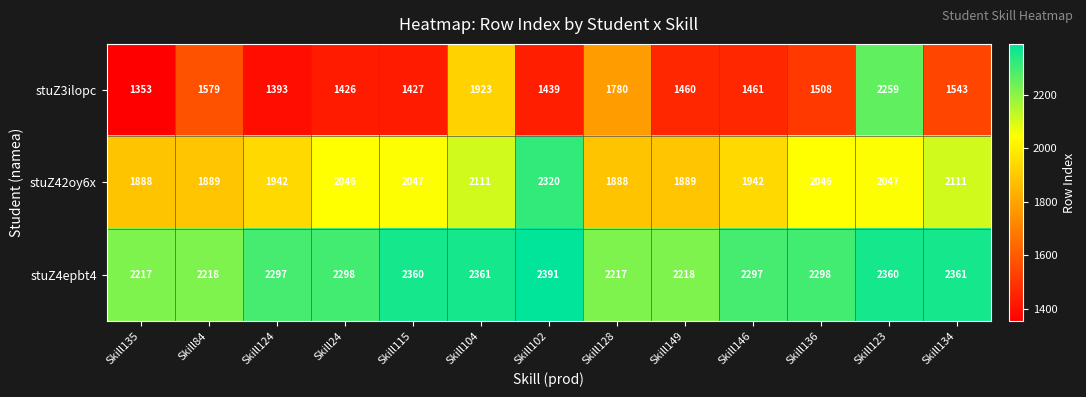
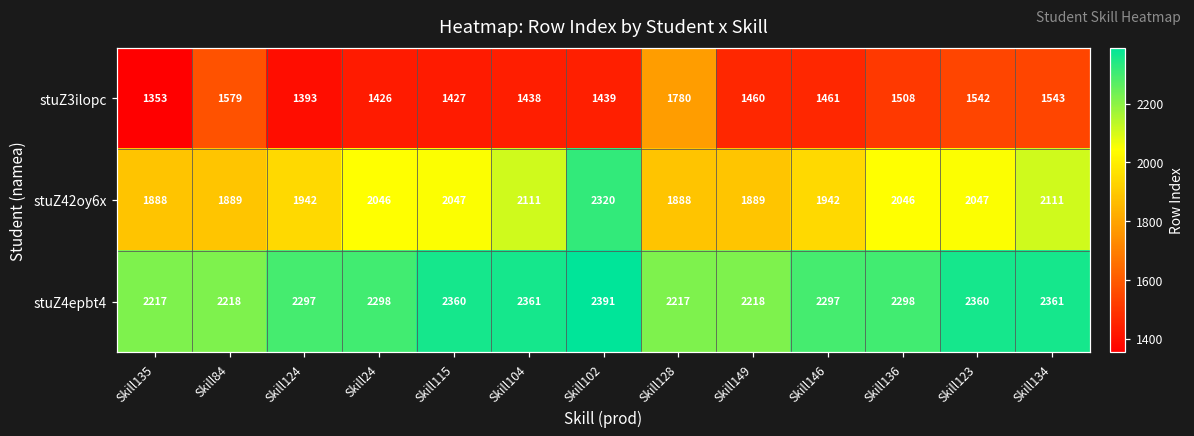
  {
    "stuZ3ilopc": {
      "Skill135": 1353,
      "Skill84": 1579,
      "Skill124": 1393,
      "Skill24": 1426,
      "Skill115": 1427,
-     "Skill104": 1923,
+     "Skill104": 1438,
      "Skill102": 1439,
      "Skill128": 1780,
      "Skill149": 1460,
      "Skill146": 1461,
      "Skill136": 1508,
-     "Skill123": 2259,
+     "Skill123": 1542,
      "Skill134": 1543
    },
    "stuZ42oy6x": {
      "Skill135": 1888,
      "Skill84": 1889,
      "Skill124": 1942,
      "Skill24": 2046,
      "Skill115": 2047,
      "Skill104": 2111,
      "Skill102": 2320,
      "Skill128": 1888,
      "Skill149": 1889,
      "Skill146": 1942,
      "Skill136": 2046,
      "Skill123": 2047,
      "Skill134": 2111
    },
    "stuZ4epbt4": {
      "Skill135": 2217,
      "Skill84": 2218,
      "Skill124": 2297,
      "Skill24": 2298,
      "Skill115": 2360,
      "Skill104": 2361,
      "Skill102": 2391,
      "Skill128": 2217,
      "Skill149": 2218,
      "Skill146": 2297,
      "Skill136": 2298,
      "Skill123": 2360,
      "Skill134": 2361
    }
  }
